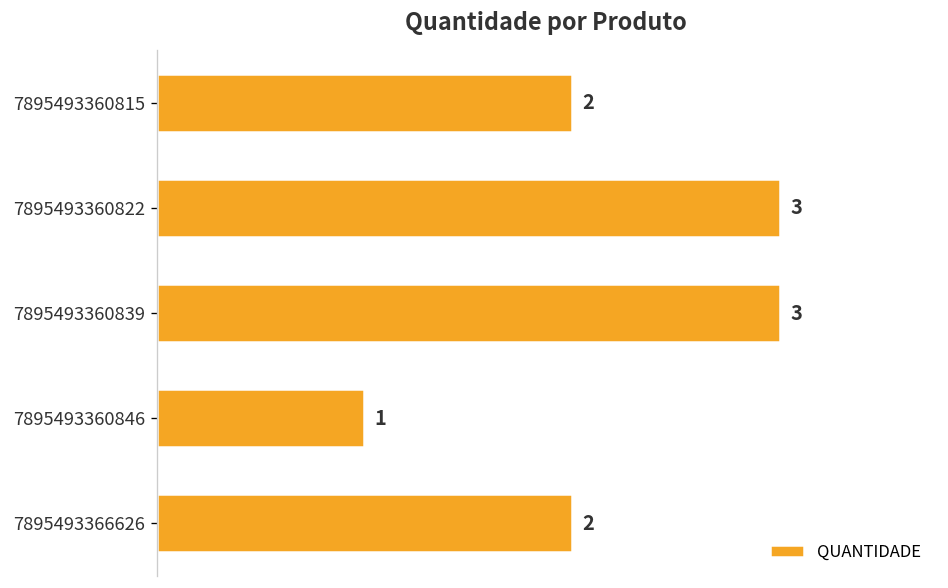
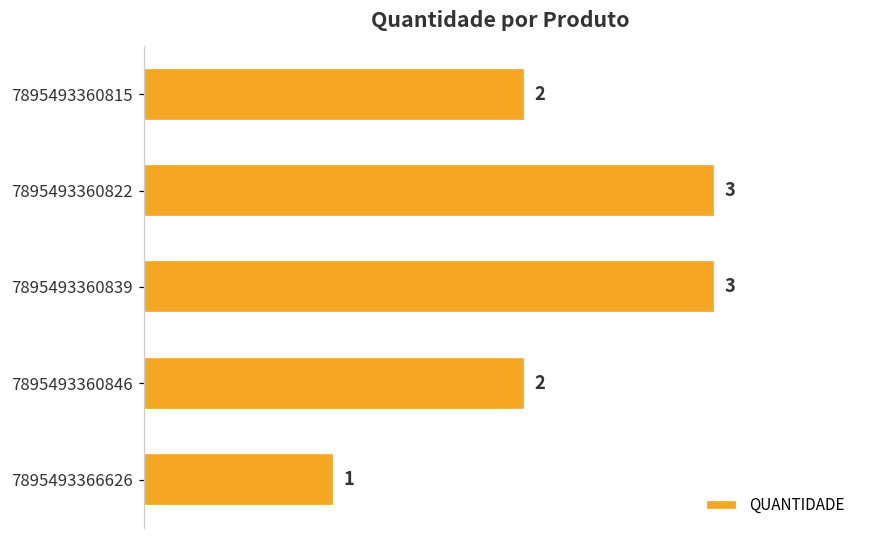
  {
    "7895493360815": 2,
    "7895493360822": 3,
    "7895493360839": 3,
-   "7895493360846": 1,
-   "7895493366626": 2
+   "7895493360846": 2,
+   "7895493366626": 1
  }
